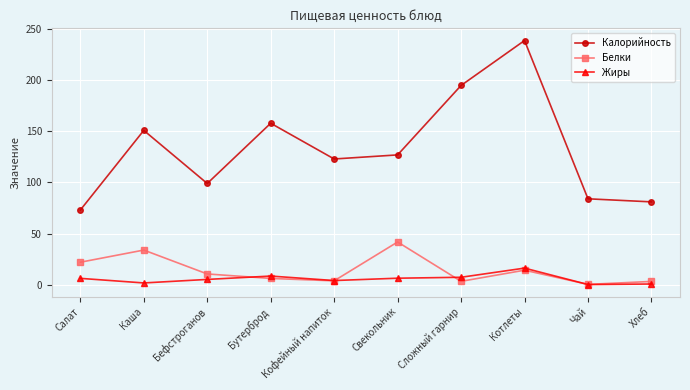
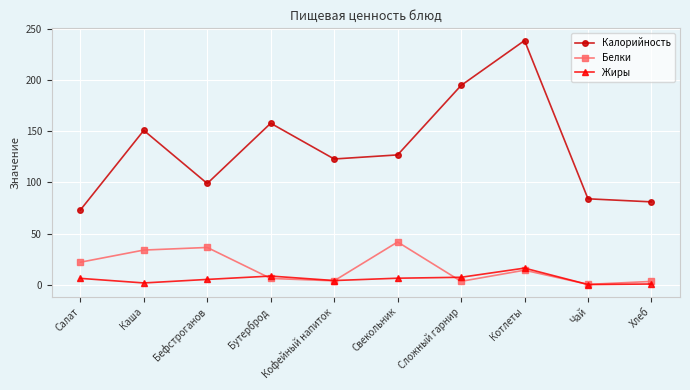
  {
    "Белки": {
      "Салат": 22,
      "Каша": 34,
-     "Бефстроганов": 10,
+     "Бефстроганов": 36,
      "Свекольник": 42,
      "Сложный гарнир": 3,
      "Хлеб": 3
    }
  }
